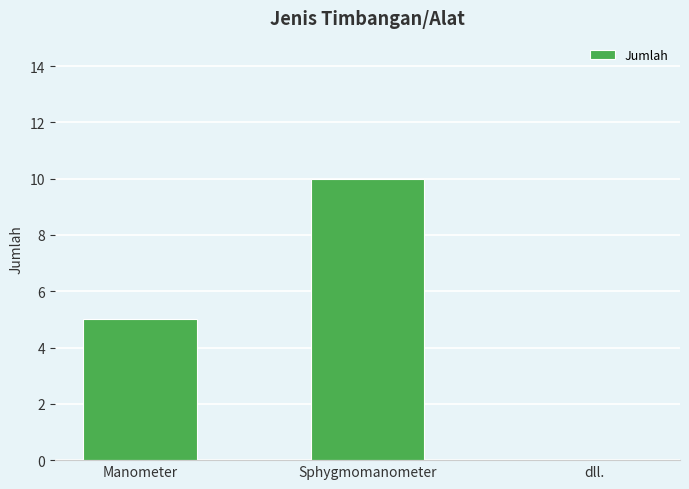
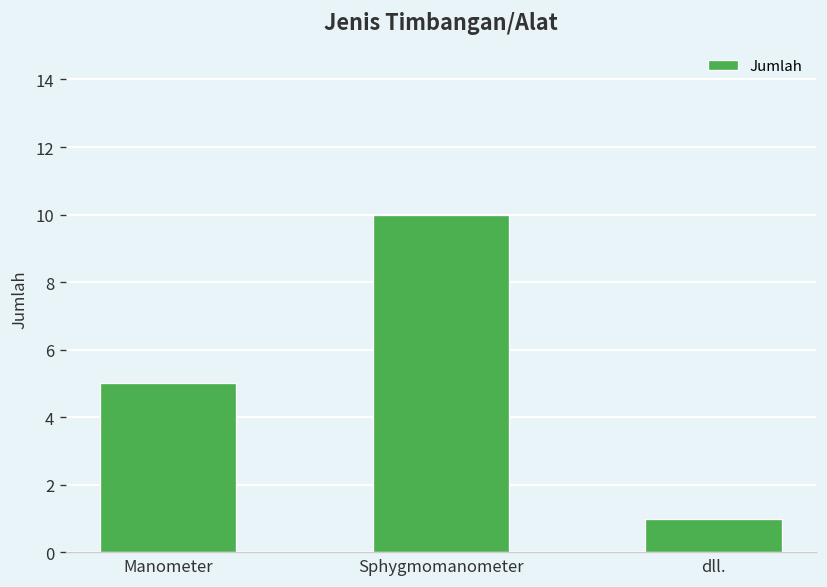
  {
    "Manometer": 5,
    "Sphygmomanometer": 10,
-   "dll.": 0
+   "dll.": 1
  }
